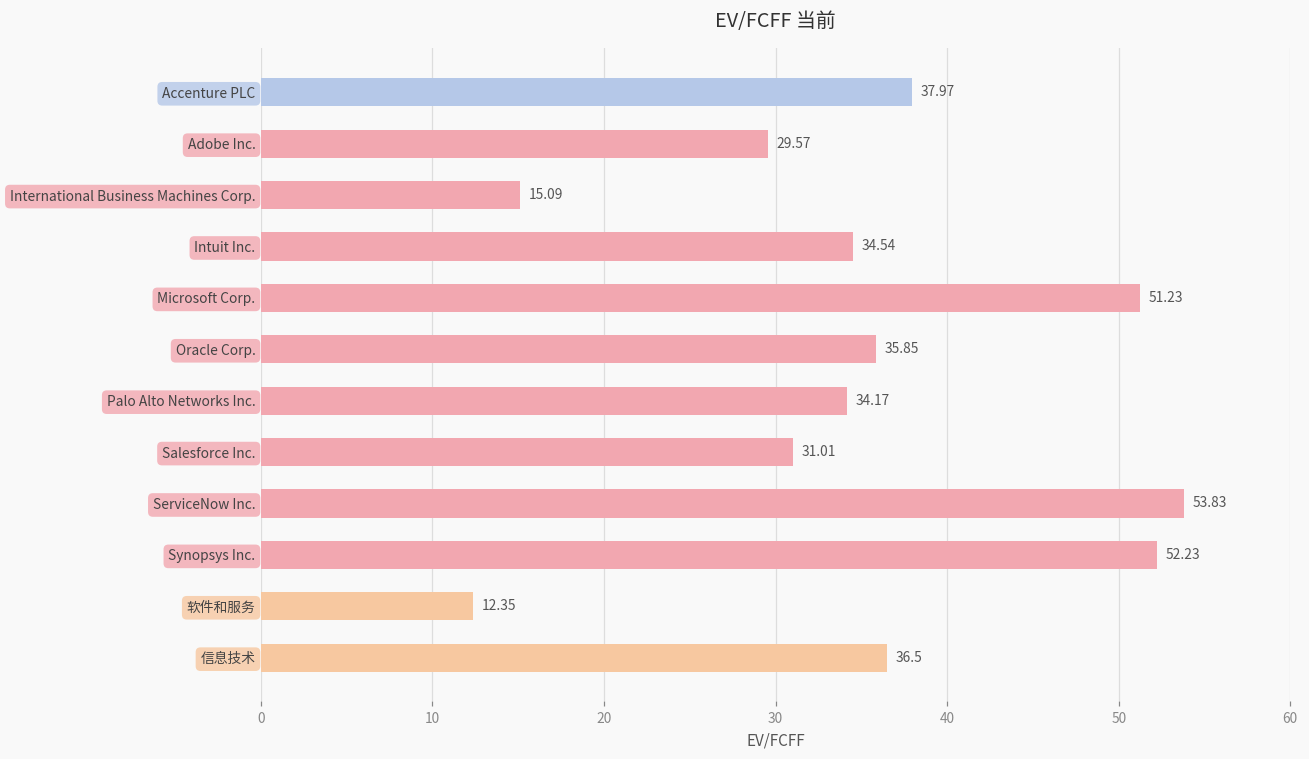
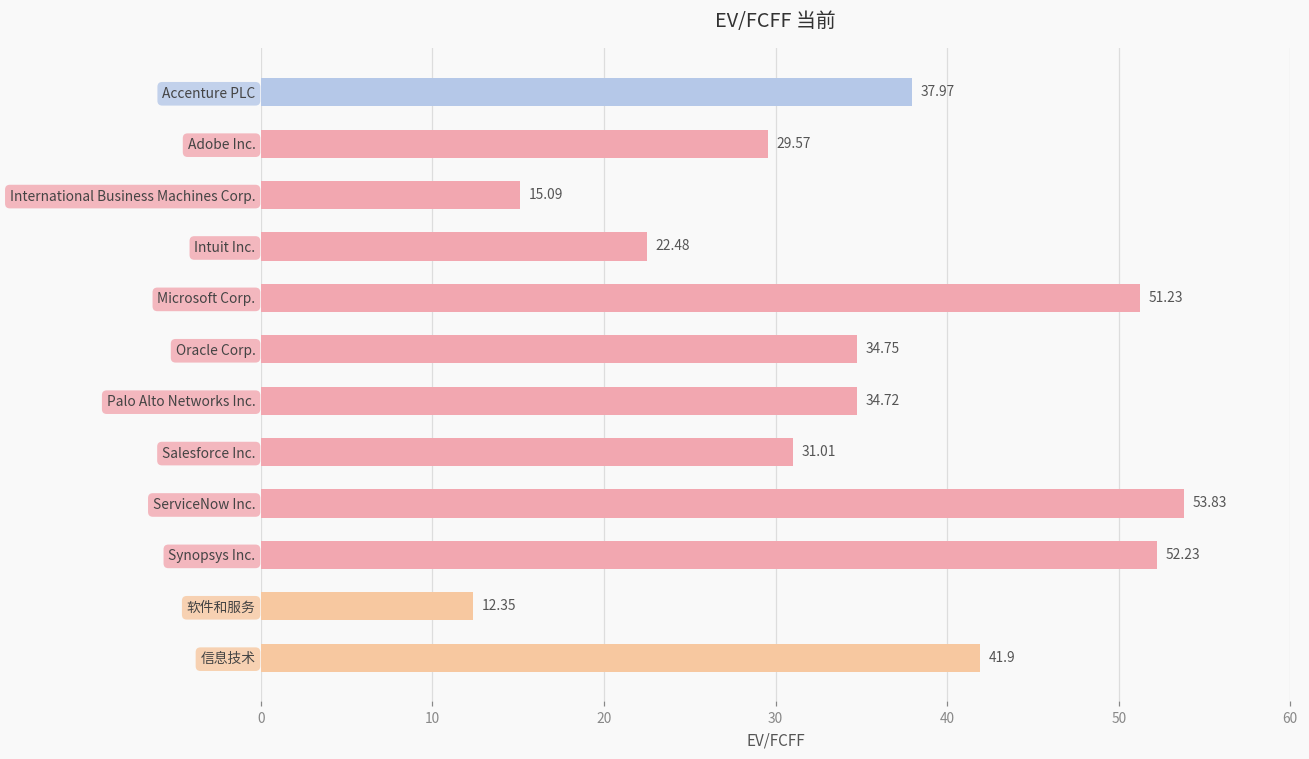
  {
    "Accenture PLC": 37.97,
    "Adobe Inc.": 29.57,
    "International Business Machines Corp.": 15.09,
-   "Intuit Inc.": 34.54,
+   "Intuit Inc.": 22.48,
    "Microsoft Corp.": 51.23,
-   "Oracle Corp.": 35.85,
-   "Palo Alto Networks Inc.": 34.17,
+   "Oracle Corp.": 34.75,
+   "Palo Alto Networks Inc.": 34.72,
    "Salesforce Inc.": 31.01,
    "ServiceNow Inc.": 53.83,
    "Synopsys Inc.": 52.23,
    "软件和服务": 12.35,
-   "信息技术": 36.5
+   "信息技术": 41.9
  }
